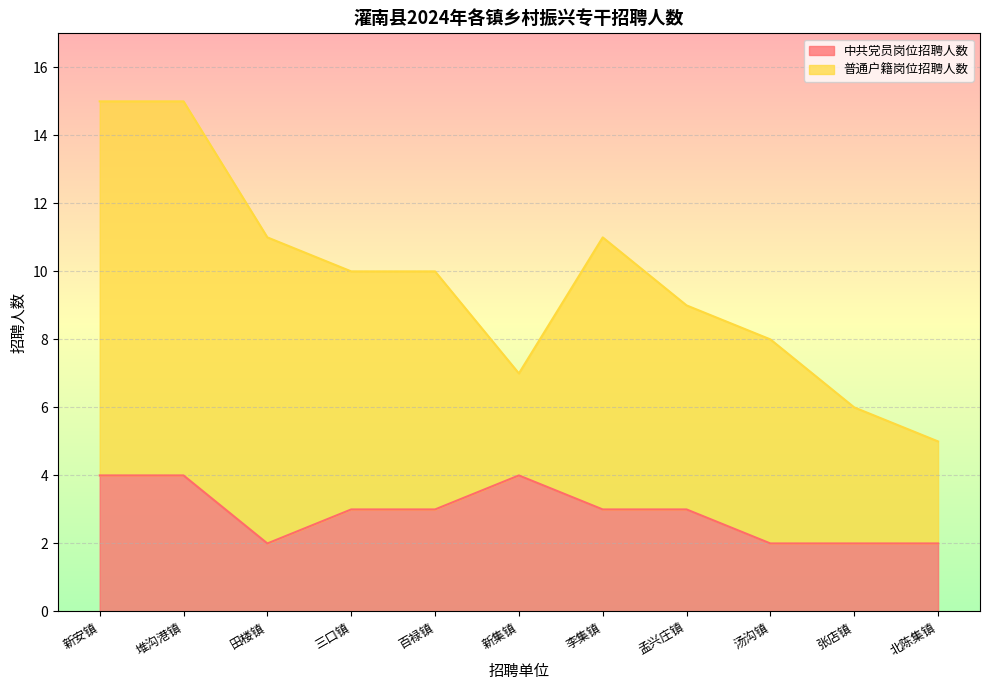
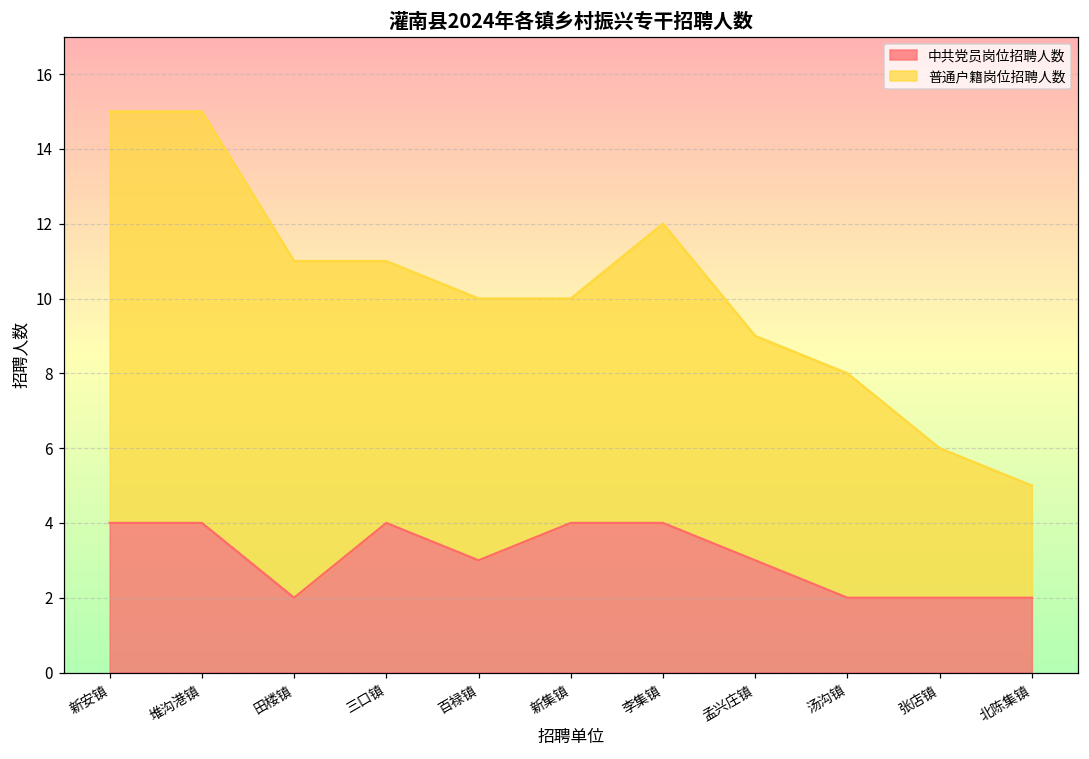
  {
    "中共党员岗位招聘人数": {
      "新安镇": 4,
      "堆沟港镇": 4,
      "田楼镇": 2,
-     "三口镇": 3,
+     "三口镇": 4,
      "百禄镇": 3,
      "新集镇": 4,
-     "李集镇": 3,
+     "李集镇": 4,
      "孟兴庄镇": 3,
      "汤沟镇": 2,
      "张店镇": 2,
      "北陈集镇": 2
    },
    "普通户籍岗位招聘人数": {
      "新安镇": 11,
      "堆沟港镇": 11,
      "田楼镇": 9,
      "三口镇": 7,
      "百禄镇": 7,
-     "新集镇": 3,
+     "新集镇": 6,
      "李集镇": 8,
      "孟兴庄镇": 6,
      "汤沟镇": 6,
      "张店镇": 4,
      "北陈集镇": 3
    }
  }
